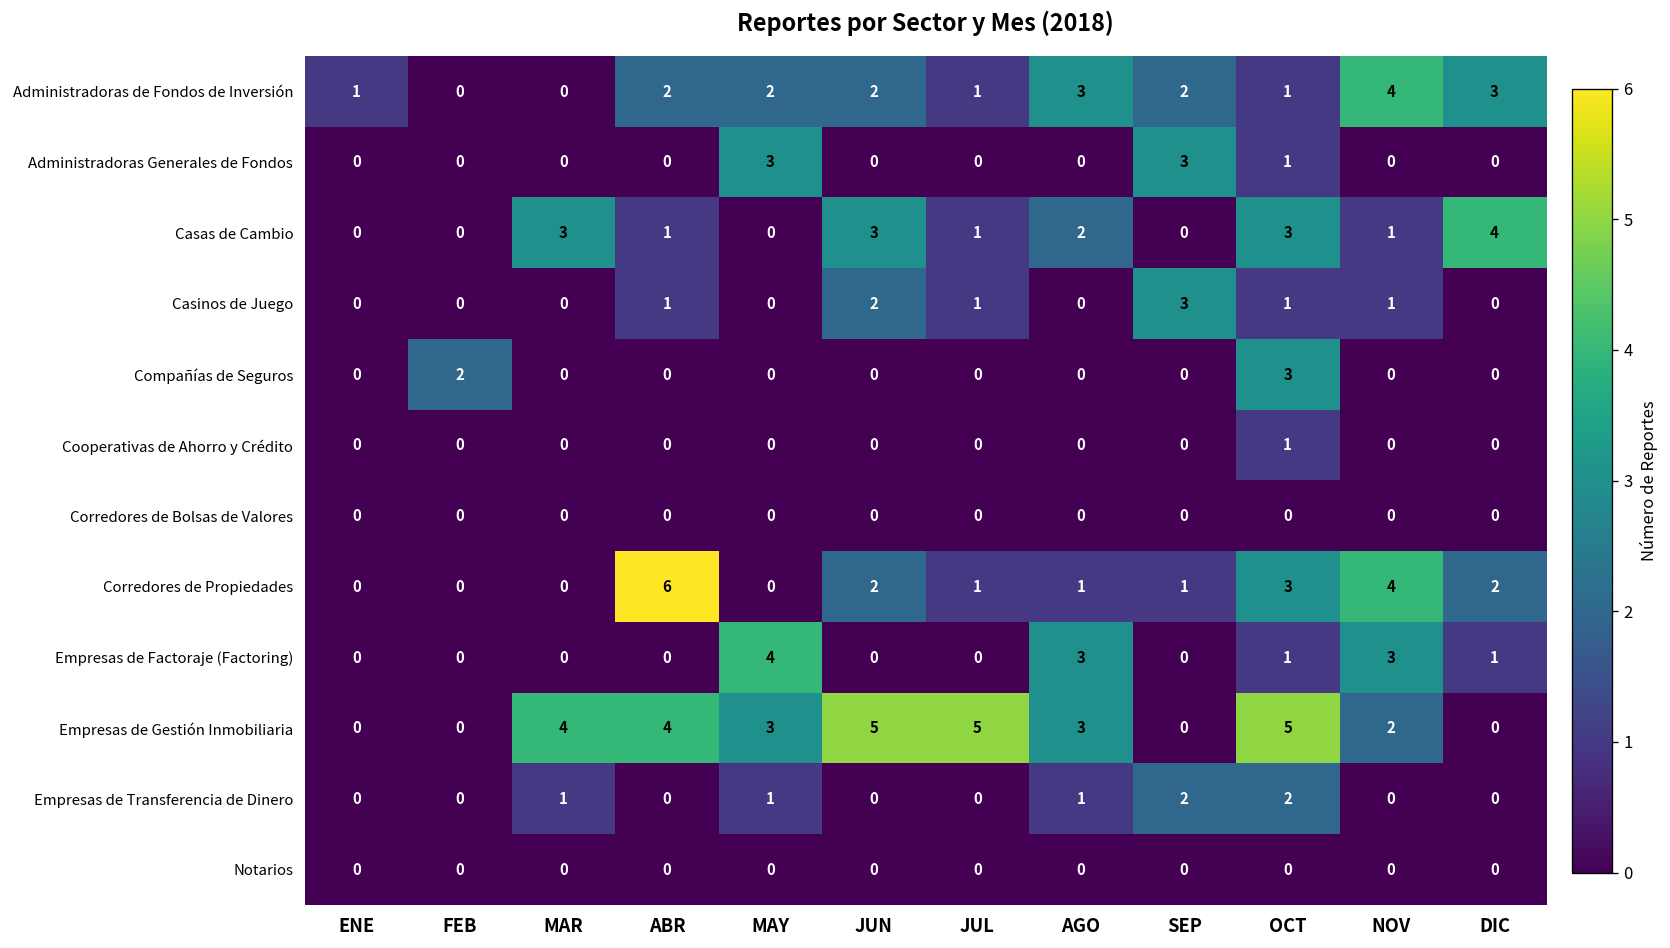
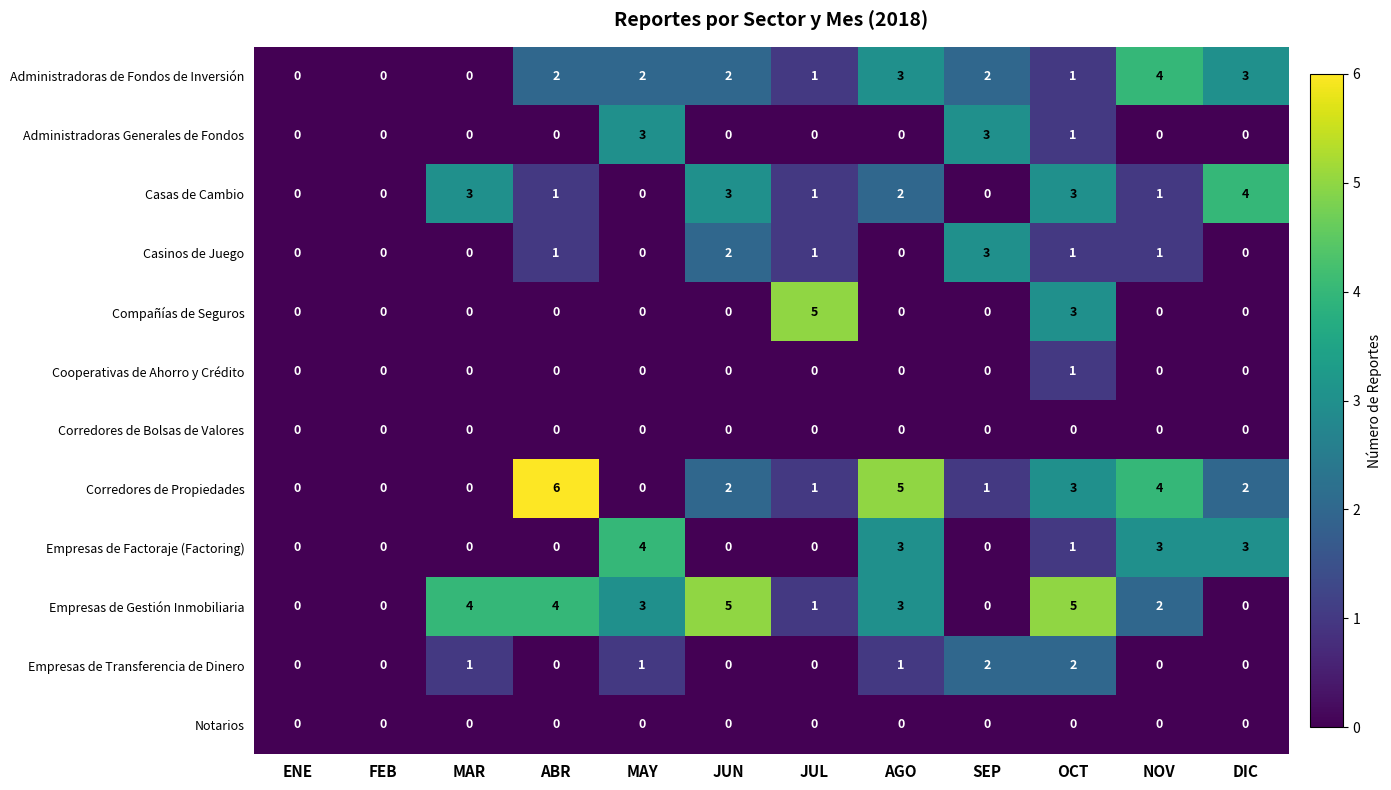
  {
    "Administradoras de Fondos de Inversión": {
-     "ENE": 1,
+     "ENE": 0,
      "FEB": 0,
      "MAR": 0,
      "ABR": 2,
      "MAY": 2,
      "JUN": 2,
      "JUL": 1,
      "AGO": 3,
      "SEP": 2,
      "OCT": 1,
      "NOV": 4,
      "DIC": 3
    },
    "Administradoras Generales de Fondos": {
      "ENE": 0,
      "FEB": 0,
      "MAR": 0,
      "ABR": 0,
      "MAY": 3,
      "JUN": 0,
      "JUL": 0,
      "AGO": 0,
      "SEP": 3,
      "OCT": 1,
      "NOV": 0,
      "DIC": 0
    },
    "Casas de Cambio": {
      "ENE": 0,
      "FEB": 0,
      "MAR": 3,
      "ABR": 1,
      "MAY": 0,
      "JUN": 3,
      "JUL": 1,
      "AGO": 2,
      "SEP": 0,
      "OCT": 3,
      "NOV": 1,
      "DIC": 4
    },
    "Casinos de Juego": {
      "ENE": 0,
      "FEB": 0,
      "MAR": 0,
      "ABR": 1,
      "MAY": 0,
      "JUN": 2,
      "JUL": 1,
      "AGO": 0,
      "SEP": 3,
      "OCT": 1,
      "NOV": 1,
      "DIC": 0
    },
    "Compañías de Seguros": {
      "ENE": 0,
-     "FEB": 2,
+     "FEB": 0,
      "MAR": 0,
      "ABR": 0,
      "MAY": 0,
      "JUN": 0,
-     "JUL": 0,
+     "JUL": 5,
      "AGO": 0,
      "SEP": 0,
      "OCT": 3,
      "NOV": 0,
      "DIC": 0
    },
    "Cooperativas de Ahorro y Crédito": {
      "ENE": 0,
      "FEB": 0,
      "MAR": 0,
      "ABR": 0,
      "MAY": 0,
      "JUN": 0,
      "JUL": 0,
      "AGO": 0,
      "SEP": 0,
      "OCT": 1,
      "NOV": 0,
      "DIC": 0
    },
    "Corredores de Bolsas de Valores": {
      "ENE": 0,
      "FEB": 0,
      "MAR": 0,
      "ABR": 0,
      "MAY": 0,
      "JUN": 0,
      "JUL": 0,
      "AGO": 0,
      "SEP": 0,
      "OCT": 0,
      "NOV": 0,
      "DIC": 0
    },
    "Corredores de Propiedades": {
      "ENE": 0,
      "FEB": 0,
      "MAR": 0,
      "ABR": 6,
      "MAY": 0,
      "JUN": 2,
      "JUL": 1,
-     "AGO": 1,
+     "AGO": 5,
      "SEP": 1,
      "OCT": 3,
      "NOV": 4,
      "DIC": 2
    },
    "Empresas de Factoraje (Factoring)": {
      "ENE": 0,
      "FEB": 0,
      "MAR": 0,
      "ABR": 0,
      "MAY": 4,
      "JUN": 0,
      "JUL": 0,
      "AGO": 3,
      "SEP": 0,
      "OCT": 1,
      "NOV": 3,
-     "DIC": 1
+     "DIC": 3
    },
    "Empresas de Gestión Inmobiliaria": {
      "ENE": 0,
      "FEB": 0,
      "MAR": 4,
      "ABR": 4,
      "MAY": 3,
      "JUN": 5,
-     "JUL": 5,
+     "JUL": 1,
      "AGO": 3,
      "SEP": 0,
      "OCT": 5,
      "NOV": 2,
      "DIC": 0
    },
    "Empresas de Transferencia de Dinero": {
      "ENE": 0,
      "FEB": 0,
      "MAR": 1,
      "ABR": 0,
      "MAY": 1,
      "JUN": 0,
      "JUL": 0,
      "AGO": 1,
      "SEP": 2,
      "OCT": 2,
      "NOV": 0,
      "DIC": 0
    },
    "Notarios": {
      "ENE": 0,
      "FEB": 0,
      "MAR": 0,
      "ABR": 0,
      "MAY": 0,
      "JUN": 0,
      "JUL": 0,
      "AGO": 0,
      "SEP": 0,
      "OCT": 0,
      "NOV": 0,
      "DIC": 0
    }
  }
